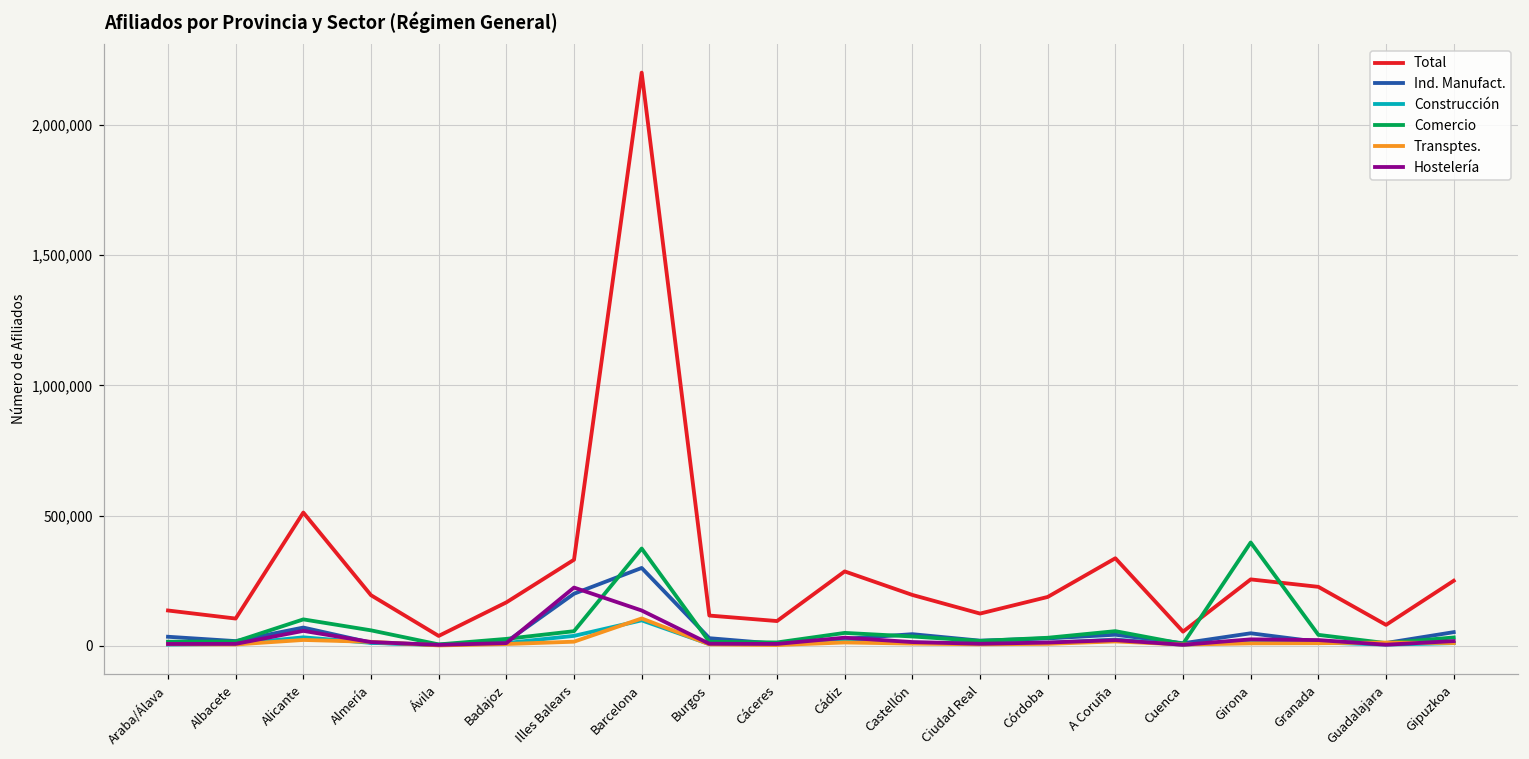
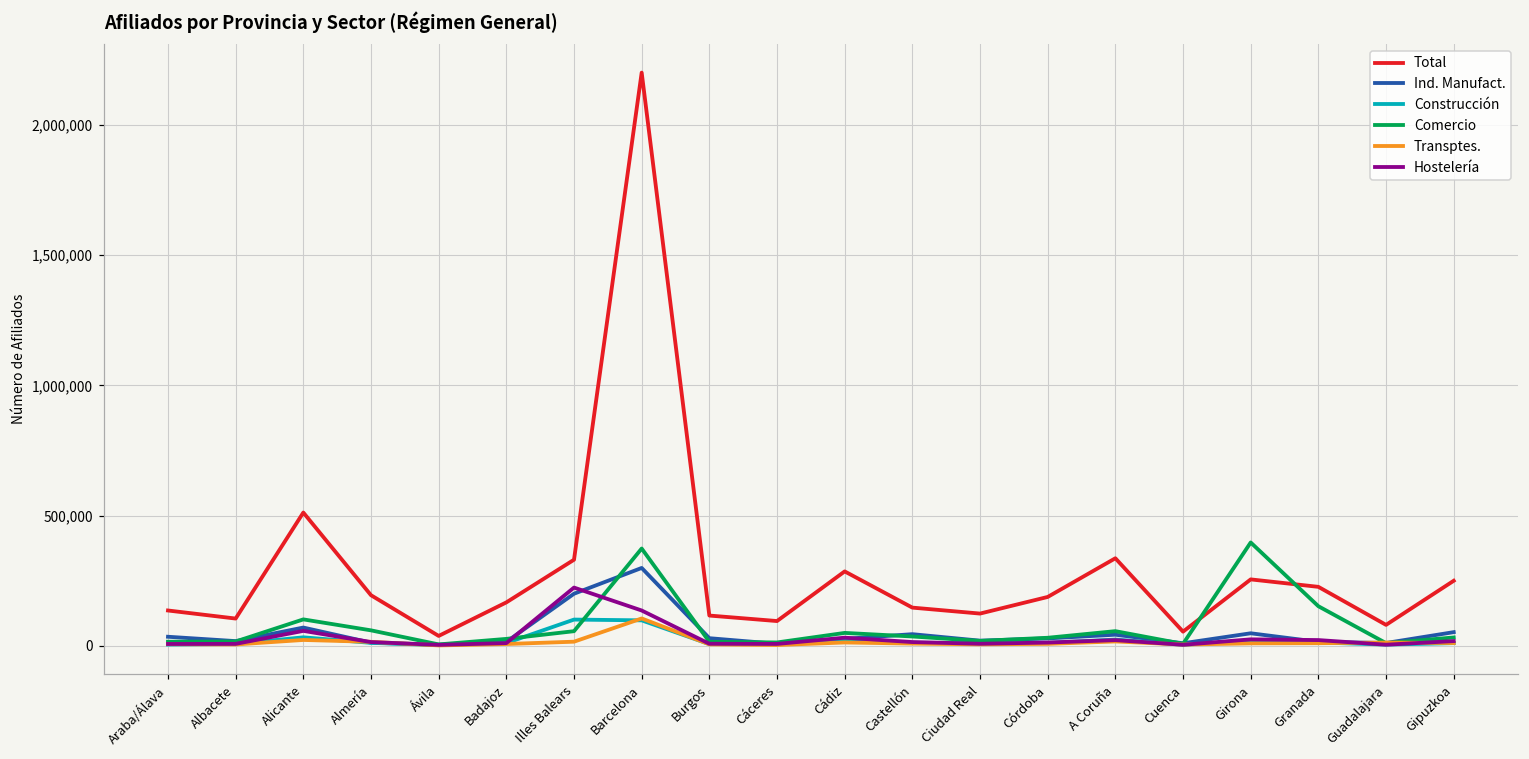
  {
    "Total": {
      "Araba/Álava": "140,000",
      "Albacete": "100,000",
      "Alicante": "510,000",
      "Almería": "190,000",
      "Ávila": "40,000",
      "Badajoz": "170,000",
      "Illes Balears": "330,000",
      "Barcelona": "2,200,000",
      "Burgos": "120,000",
      "Cáceres": "90,000",
      "Cádiz": "290,000",
-     "Castellón": "200,000",
+     "Castellón": "150,000",
      "Ciudad Real": "120,000",
      "Córdoba": "190,000",
      "A Coruña": "340,000",
      "Cuenca": "50,000",
      "Girona": "250,000",
      "Granada": "230,000",
      "Guadalajara": "80,000",
      "Gipuzkoa": "250,000"
    },
    "Ind. Manufact.": {
      "Araba/Álava": "30,000",
      "Alicante": "70,000",
      "Illes Balears": "200,000",
      "Barcelona": "300,000",
      "Burgos": "30,000",
      "A Coruña": "40,000",
      "Girona": "50,000",
      "Gipuzkoa": "50,000"
    },
    "Construcción": {
-     "Illes Balears": "40,000"
+     "Illes Balears": "100,000"
    },
    "Comercio": {
      "Alicante": "100,000",
      "Almería": "60,000",
      "Badajoz": "30,000",
      "Illes Balears": "60,000",
      "Barcelona": "370,000",
      "Cádiz": "50,000",
      "A Coruña": "60,000",
      "Girona": "400,000",
-     "Granada": "40,000",
+     "Granada": "150,000",
      "Gipuzkoa": "30,000"
    },
    "Transptes.": {
      "Illes Balears": "20,000"
    },
    "Hostelería": {
      "Alicante": "60,000",
      "Illes Balears": "220,000",
      "Barcelona": "140,000"
    }
  }
